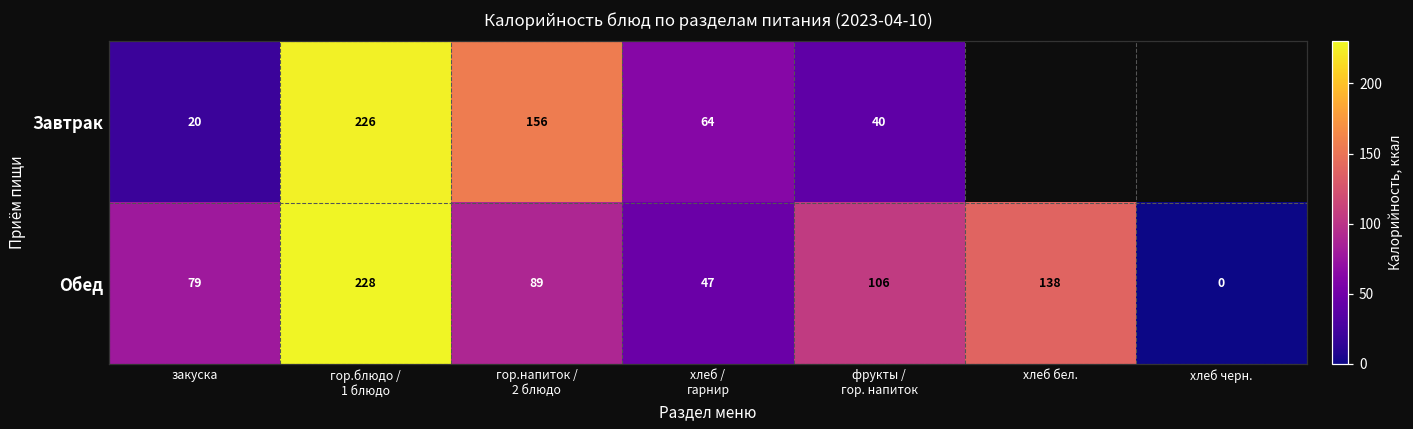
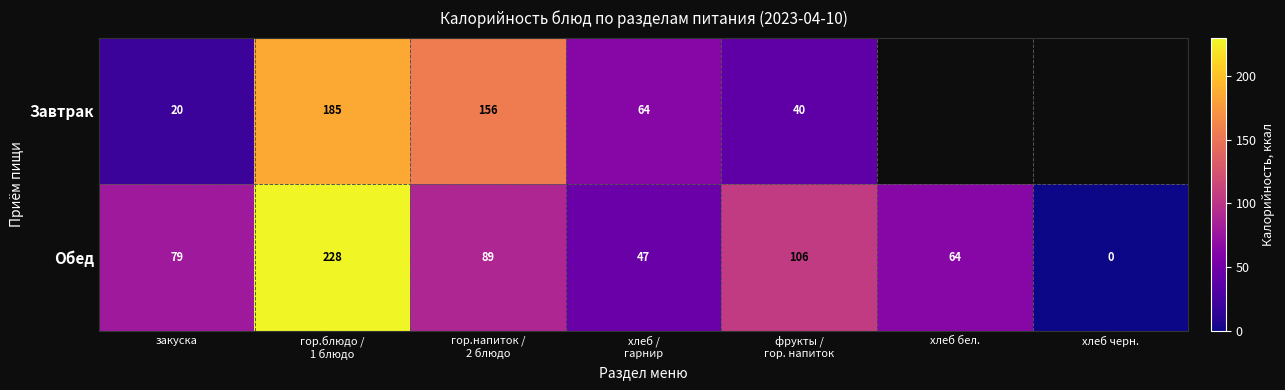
  {
    "Завтрак": {
      "закуска": 20,
-     "гор.блюдо / 1 блюдо": 226,
+     "гор.блюдо / 1 блюдо": 185,
      "гор.напиток / 2 блюдо": 156,
      "хлеб / гарнир": 64,
      "фрукты / гор. напиток": 40
    },
    "Обед": {
      "закуска": 79,
      "гор.блюдо / 1 блюдо": 228,
      "гор.напиток / 2 блюдо": 89,
      "хлеб / гарнир": 47,
      "фрукты / гор. напиток": 106,
-     "хлеб бел.": 138,
+     "хлеб бел.": 64,
      "хлеб черн.": 0
    }
  }
